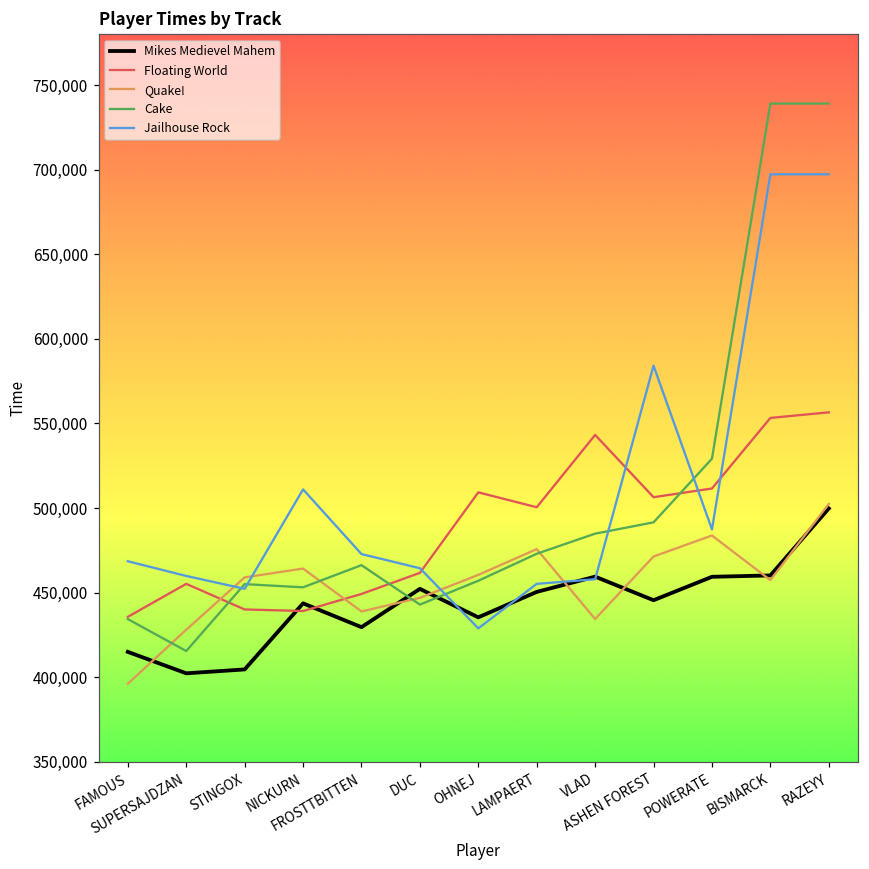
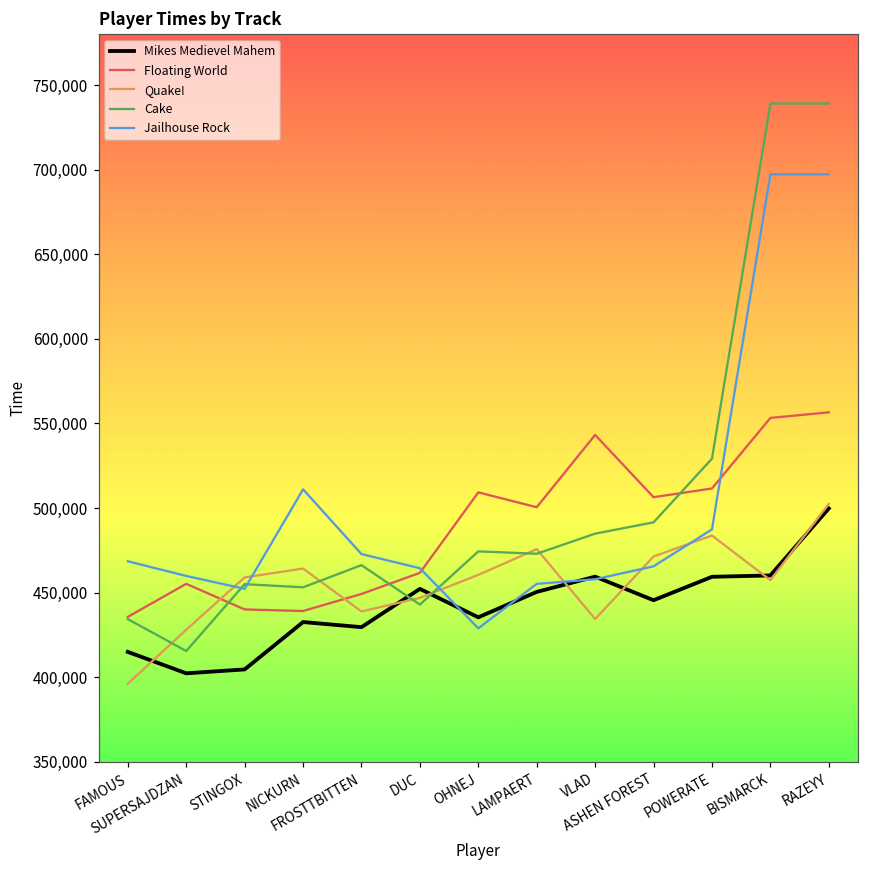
  {
    "Mikes Medievel Mahem": {
      "FAMOUS": "415,000",
      "SUPERSAJDZAN": "402,000",
      "STINGOX": "405,000",
-     "NICKURN": "444,000",
+     "NICKURN": "433,000",
      "FROSTTBITTEN": "430,000",
      "DUC": "452,000",
      "OHNEJ": "435,000",
      "LAMPAERT": "450,000",
      "ASHEN FOREST": "445,000",
      "POWERATE": "459,000",
      "BISMARCK": "460,000",
      "RAZEYY": "500,000"
    },
    "Floating World": {
      "SUPERSAJDZAN": "455,000",
      "STINGOX": "440,000",
      "NICKURN": "439,000",
      "FROSTTBITTEN": "449,000",
      "DUC": "462,000",
      "OHNEJ": "509,000",
      "LAMPAERT": "500,000",
      "VLAD": "543,000",
      "ASHEN FOREST": "506,000",
      "POWERATE": "512,000",
      "BISMARCK": "553,000",
      "RAZEYY": "557,000"
    },
    "Quake!": {
      "FAMOUS": "396,000",
      "SUPERSAJDZAN": "428,000",
      "STINGOX": "459,000",
      "NICKURN": "464,000",
      "FROSTTBITTEN": "439,000",
      "DUC": "447,000",
      "OHNEJ": "460,000",
      "LAMPAERT": "476,000",
      "VLAD": "434,000",
      "ASHEN FOREST": "471,000",
      "POWERATE": "484,000",
      "BISMARCK": "457,000",
      "RAZEYY": "502,000"
    },
    "Cake": {
      "SUPERSAJDZAN": "415,000",
      "STINGOX": "455,000",
      "NICKURN": "453,000",
      "FROSTTBITTEN": "466,000",
      "DUC": "443,000",
-     "OHNEJ": "457,000",
+     "OHNEJ": "474,000",
      "LAMPAERT": "473,000",
      "VLAD": "485,000",
      "ASHEN FOREST": "492,000",
      "POWERATE": "529,000",
      "BISMARCK": "739,000",
      "RAZEYY": "739,000"
    },
    "Jailhouse Rock": {
      "FAMOUS": "468,000",
      "SUPERSAJDZAN": "460,000",
      "STINGOX": "452,000",
      "NICKURN": "511,000",
      "FROSTTBITTEN": "473,000",
      "DUC": "464,000",
      "OHNEJ": "429,000",
      "LAMPAERT": "455,000",
-     "ASHEN FOREST": "584,000",
+     "ASHEN FOREST": "466,000",
      "POWERATE": "487,000",
      "BISMARCK": "697,000",
      "RAZEYY": "697,000"
    }
  }
